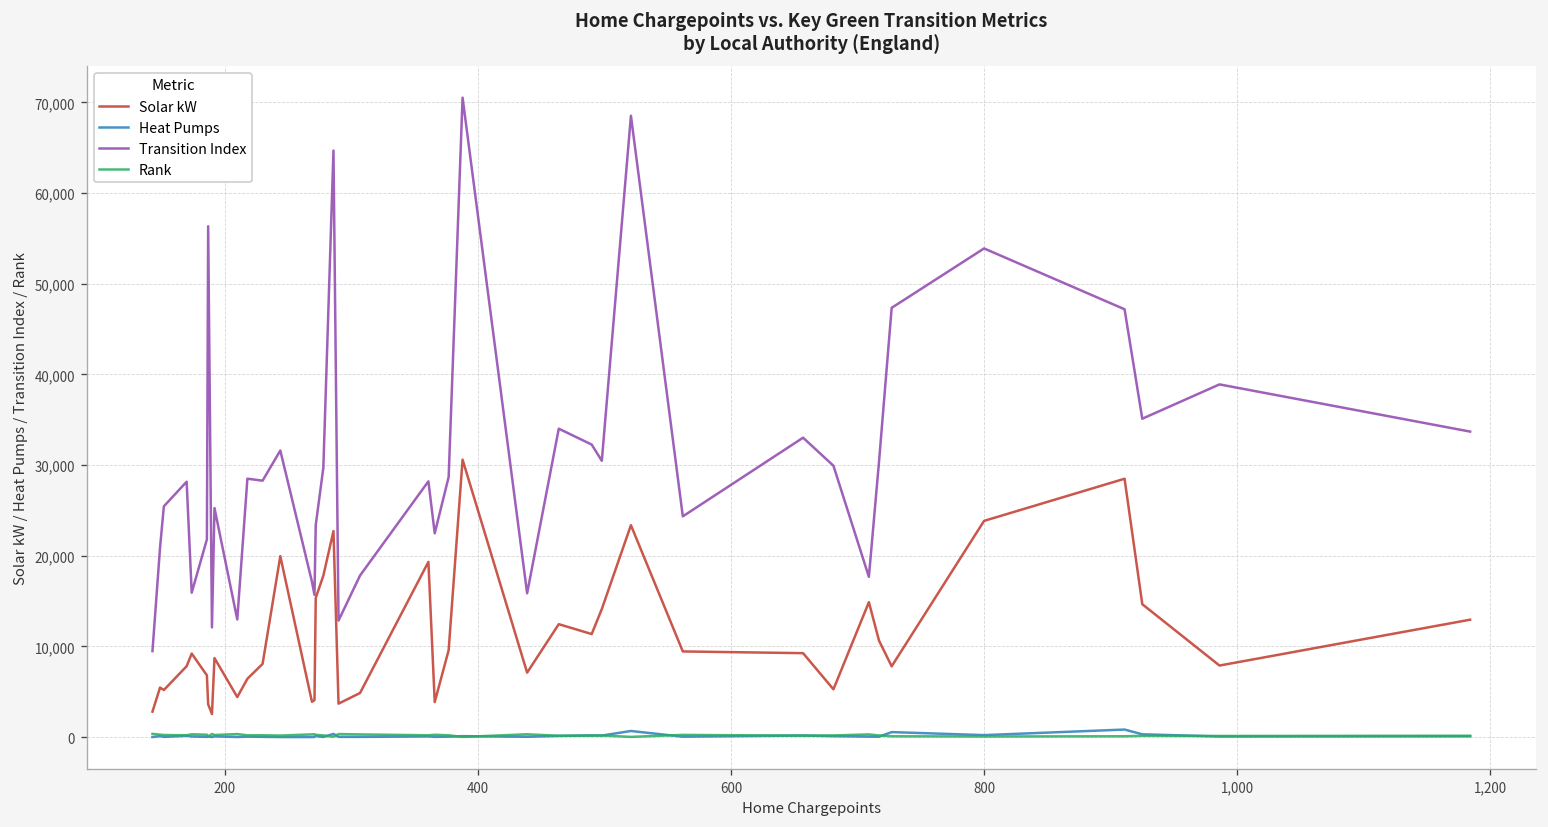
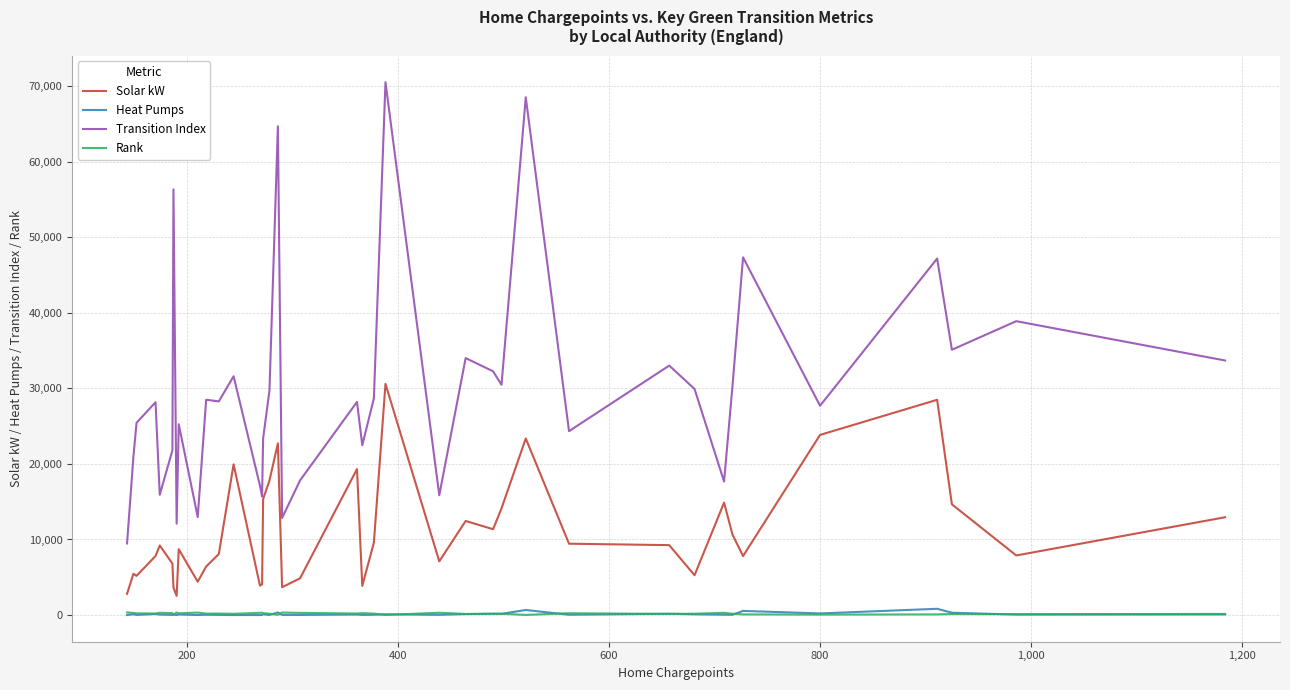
  {
    "Solar kW": {
      "800": "24,000"
    },
    "Transition Index": {
-     "800": "54,000"
+     "800": "28,000"
    }
  }
